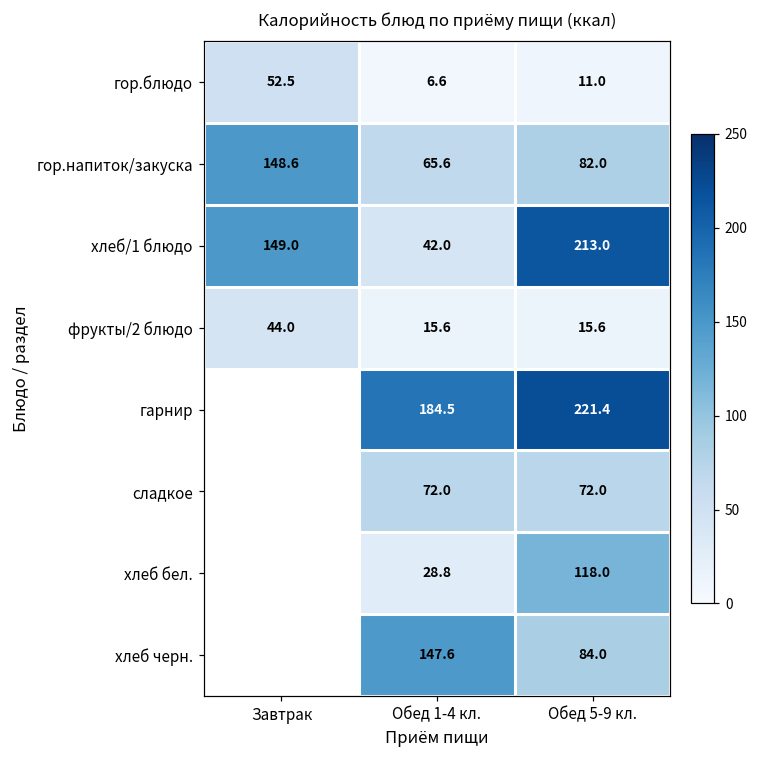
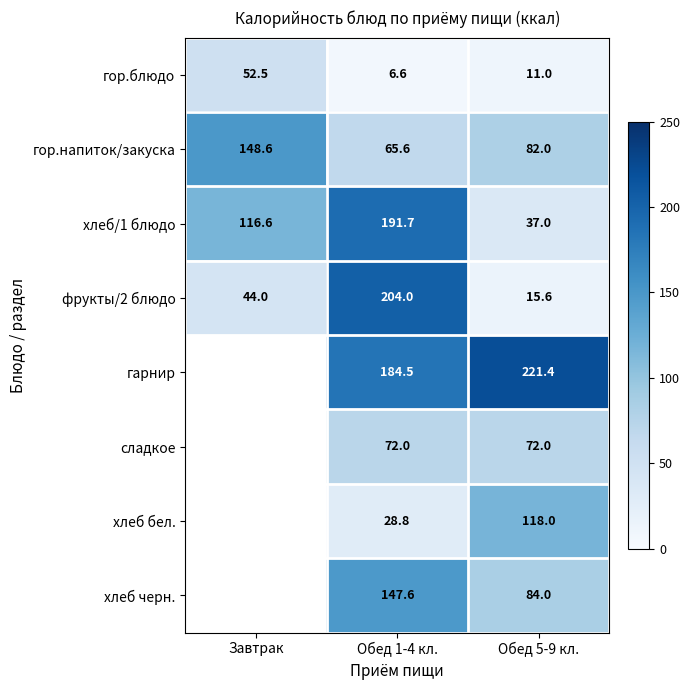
  {
    "гор.блюдо": {
      "Завтрак": 52.5,
      "Обед 1-4 кл.": 6.6,
      "Обед 5-9 кл.": 11.0
    },
    "гор.напиток/закуска": {
      "Завтрак": 148.6,
      "Обед 1-4 кл.": 65.6,
      "Обед 5-9 кл.": 82.0
    },
    "хлеб/1 блюдо": {
-     "Завтрак": 149.0,
-     "Обед 1-4 кл.": 42.0,
-     "Обед 5-9 кл.": 213.0
+     "Завтрак": 116.6,
+     "Обед 1-4 кл.": 191.7,
+     "Обед 5-9 кл.": 37.0
    },
    "фрукты/2 блюдо": {
      "Завтрак": 44.0,
-     "Обед 1-4 кл.": 15.6,
+     "Обед 1-4 кл.": 204.0,
      "Обед 5-9 кл.": 15.6
    },
    "гарнир": {
      "Обед 1-4 кл.": 184.5,
      "Обед 5-9 кл.": 221.4
    },
    "сладкое": {
      "Обед 1-4 кл.": 72.0,
      "Обед 5-9 кл.": 72.0
    },
    "хлеб бел.": {
      "Обед 1-4 кл.": 28.8,
      "Обед 5-9 кл.": 118.0
    },
    "хлеб черн.": {
      "Обед 1-4 кл.": 147.6,
      "Обед 5-9 кл.": 84.0
    }
  }
